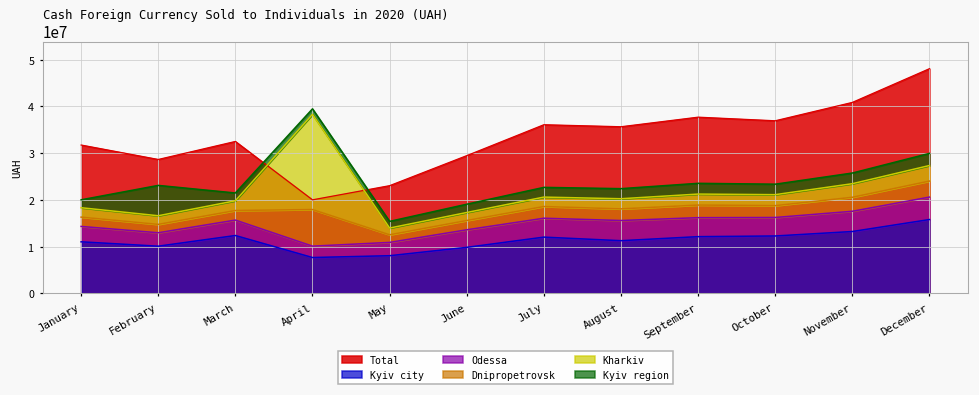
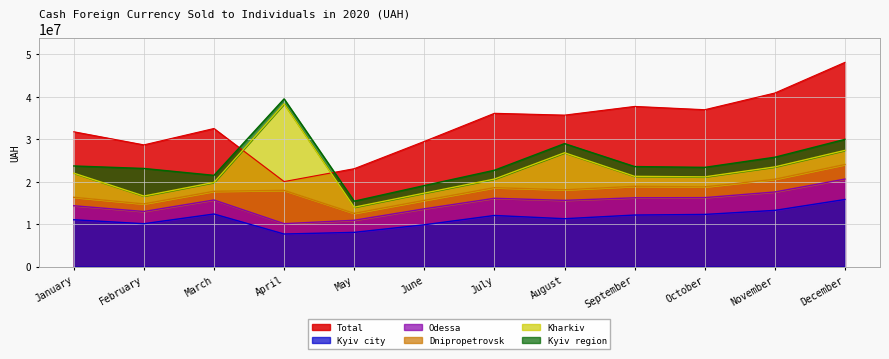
  {
    "Total": {
      "January": 32000000,
      "February": 29000000,
      "March": 33000000,
      "April": 20000000,
      "May": 23000000,
      "June": 29000000,
      "July": 36000000,
      "August": 36000000,
      "September": 38000000,
      "October": 37000000,
      "November": 41000000,
      "December": 48000000
    },
    "Kyiv city": {
      "January": 11000000,
      "February": 10000000,
      "March": 12000000,
      "April": 8000000,
      "May": 8000000,
      "June": 10000000,
      "July": 12000000,
      "August": 11000000,
      "September": 12000000,
      "October": 12000000,
      "November": 13000000,
      "December": 16000000
    },
    "Odessa": {
      "January": 3000000,
      "February": 3000000,
      "March": 3000000,
      "April": 2000000,
      "May": 3000000,
      "June": 4000000,
      "July": 4000000,
      "August": 4000000,
      "September": 4000000,
      "October": 4000000,
      "November": 4000000,
      "December": 5000000
    },
    "Dnipropetrovsk": {
      "January": 2000000,
      "February": 2000000,
      "March": 2000000,
      "April": 8000000,
      "May": 2000000,
      "June": 2000000,
      "July": 3000000,
      "August": 2000000,
      "September": 3000000,
      "October": 3000000,
      "November": 3000000,
      "December": 3000000
    },
    "Kharkiv": {
-     "January": 2000000,
+     "January": 6000000,
      "February": 2000000,
      "March": 2000000,
      "April": 20000000,
      "May": 1000000,
      "June": 2000000,
      "July": 2000000,
-     "August": 2000000,
+     "August": 9000000,
      "September": 2000000,
      "October": 2000000,
      "November": 3000000,
      "December": 3000000
    },
    "Kyiv region": {
      "January": 2000000,
      "February": 6000000,
      "March": 2000000,
      "April": 1000000,
      "May": 1000000,
      "June": 2000000,
      "July": 2000000,
      "August": 2000000,
      "September": 2000000,
      "October": 2000000,
      "November": 2000000,
      "December": 3000000
    }
  }
